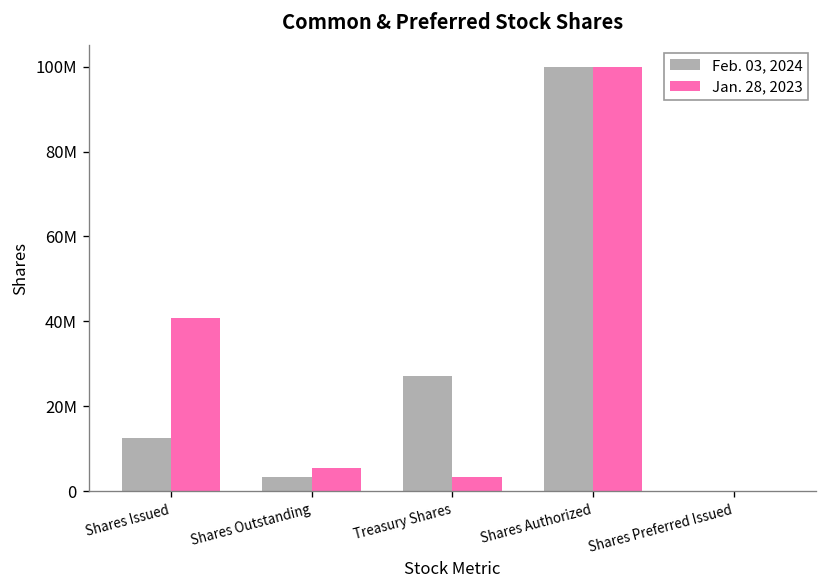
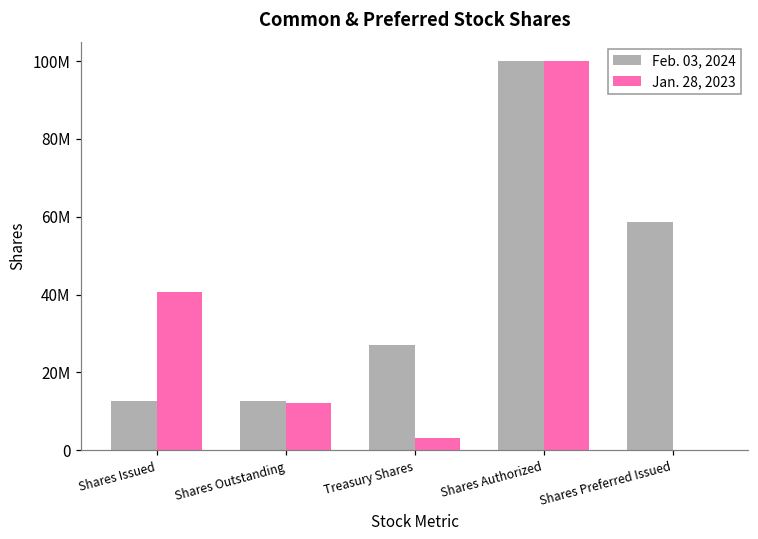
  {
    "Feb. 03, 2024": {
      "Shares Issued": 13000000,
-     "Shares Outstanding": 3000000,
+     "Shares Outstanding": 13000000,
      "Treasury Shares": 27000000,
      "Shares Authorized": 100000000,
-     "Shares Preferred Issued": 0
+     "Shares Preferred Issued": 59000000
    },
    "Jan. 28, 2023": {
      "Shares Issued": 41000000,
-     "Shares Outstanding": 6000000,
+     "Shares Outstanding": 12000000,
      "Treasury Shares": 3000000,
      "Shares Authorized": 100000000,
      "Shares Preferred Issued": 0
    }
  }
